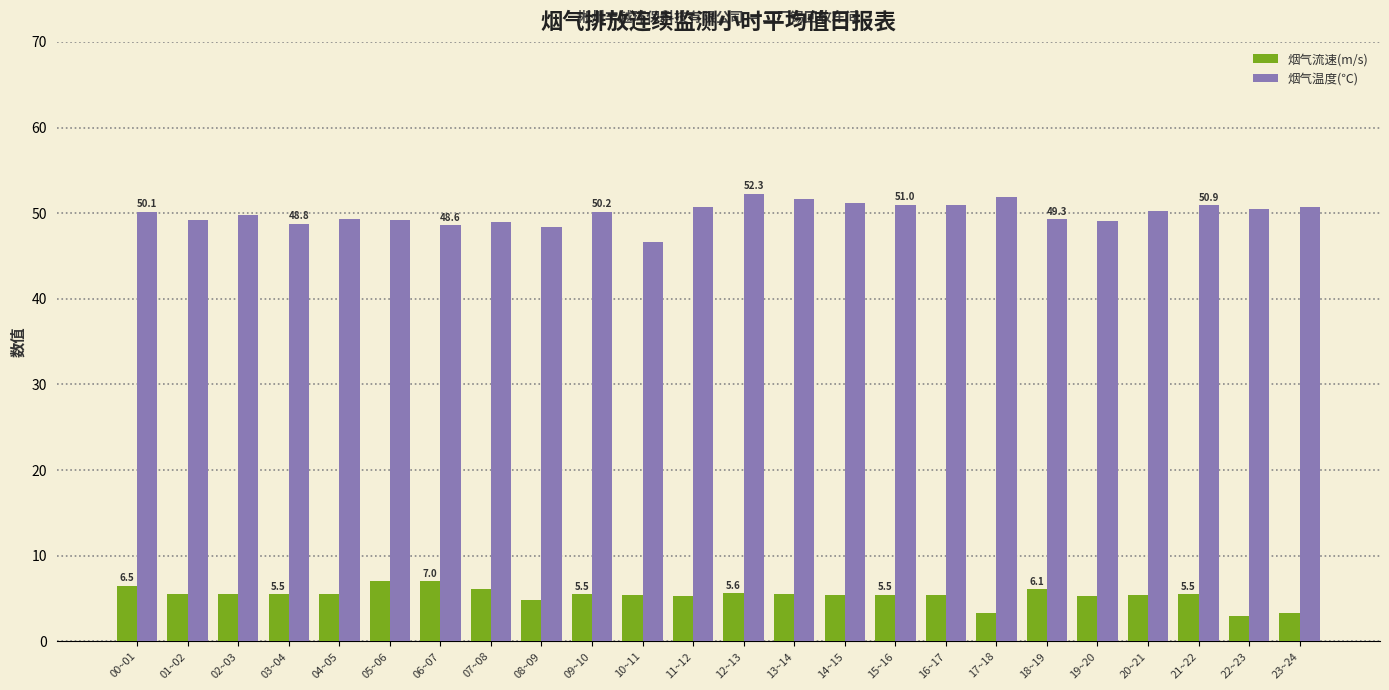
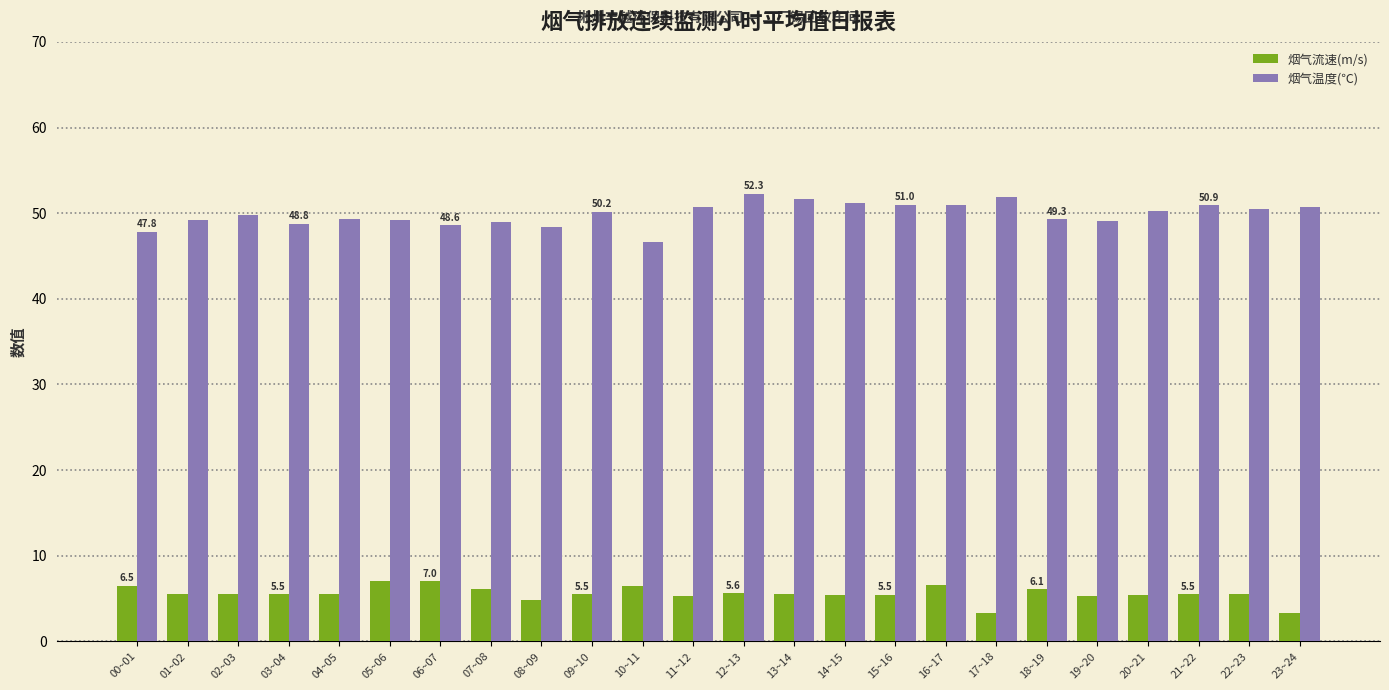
  {
    "烟气流速(m/s)": {
      "01~02": 6,
      "02~03": 6,
      "04~05": 6,
      "05~06": 7,
      "07~08": 6,
      "08~09": 5,
-     "10~11": 5,
+     "10~11": 6,
      "11~12": 5,
      "13~14": 6,
      "14~15": 5,
-     "16~17": 5,
+     "16~17": 7,
      "17~18": 3,
      "19~20": 5,
      "20~21": 5,
-     "22~23": 3,
+     "22~23": 6,
      "23~24": 3
    },
    "烟气温度(℃)": {
-     "00~01": 50.1,
+     "00~01": 47.8,
      "03~04": 48.8,
      "06~07": 48.6,
      "09~10": 50.2,
      "12~13": 52.3,
      "15~16": 51.0,
      "18~19": 49.3,
      "21~22": 50.9
    }
  }
